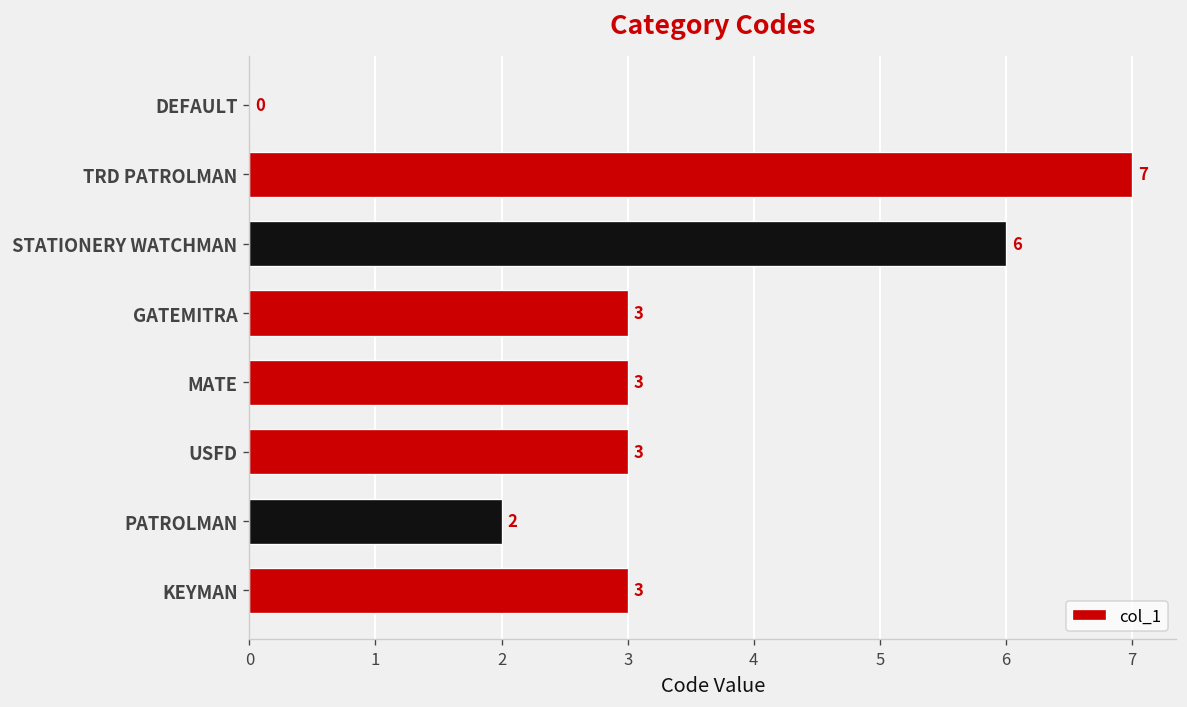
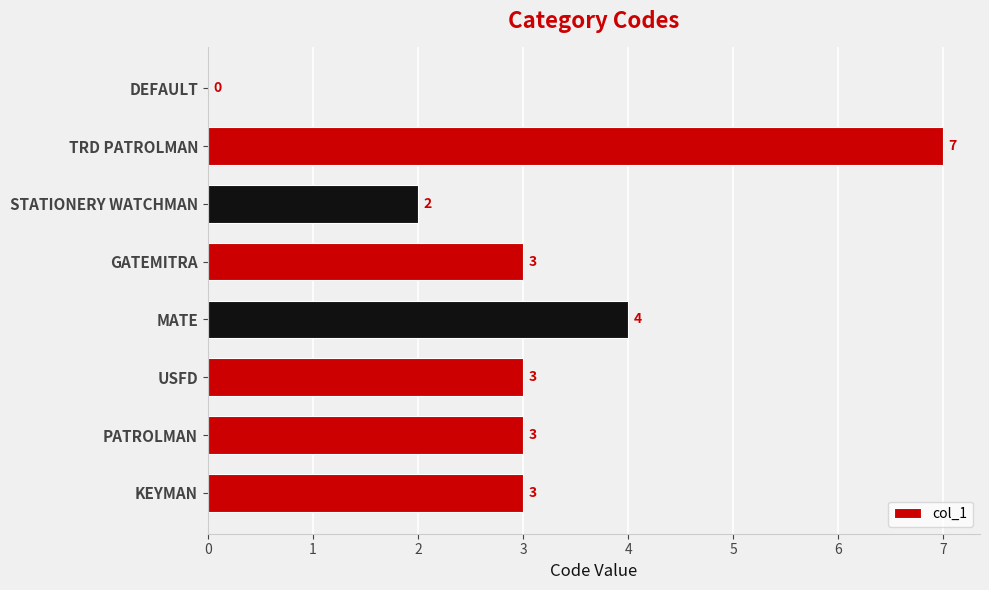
  {
    "DEFAULT": 0,
    "TRD PATROLMAN": 7,
-   "STATIONERY WATCHMAN": 6,
+   "STATIONERY WATCHMAN": 2,
    "GATEMITRA": 3,
-   "MATE": 3,
+   "MATE": 4,
    "USFD": 3,
-   "PATROLMAN": 2,
+   "PATROLMAN": 3,
    "KEYMAN": 3
  }
